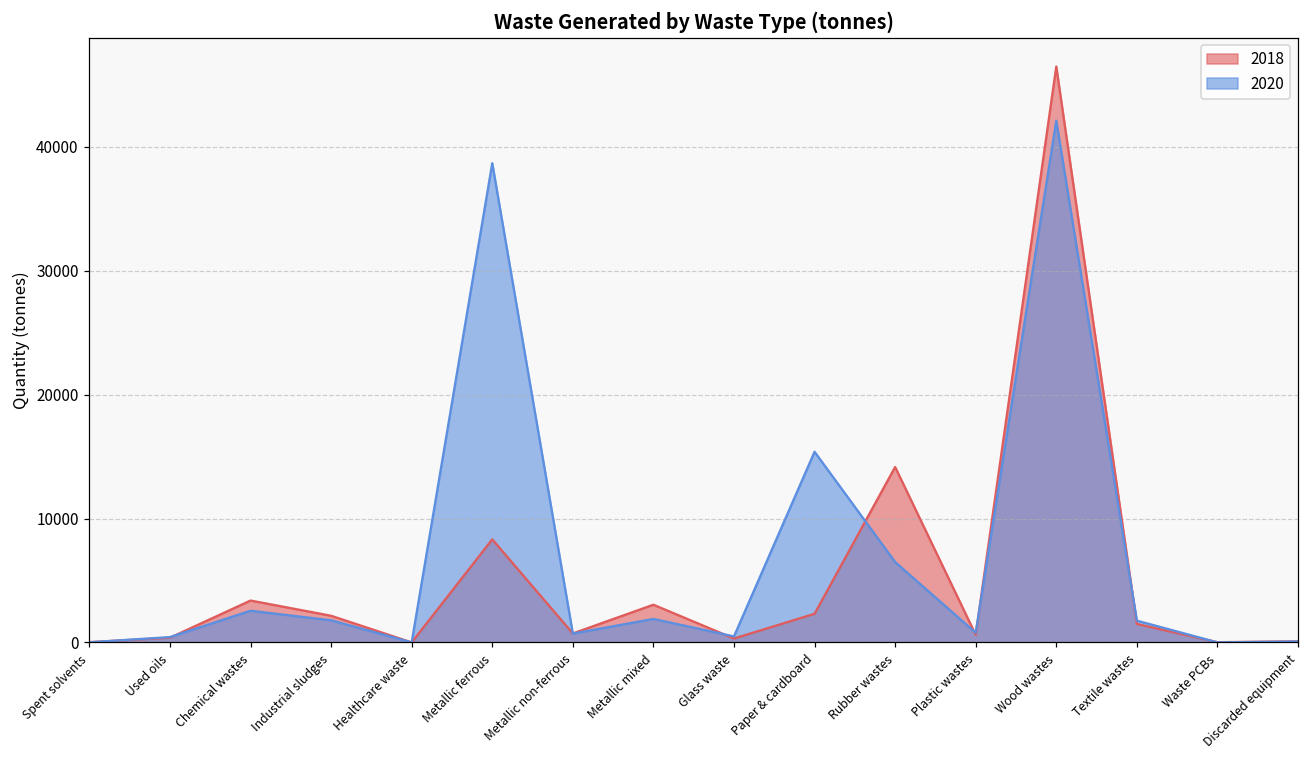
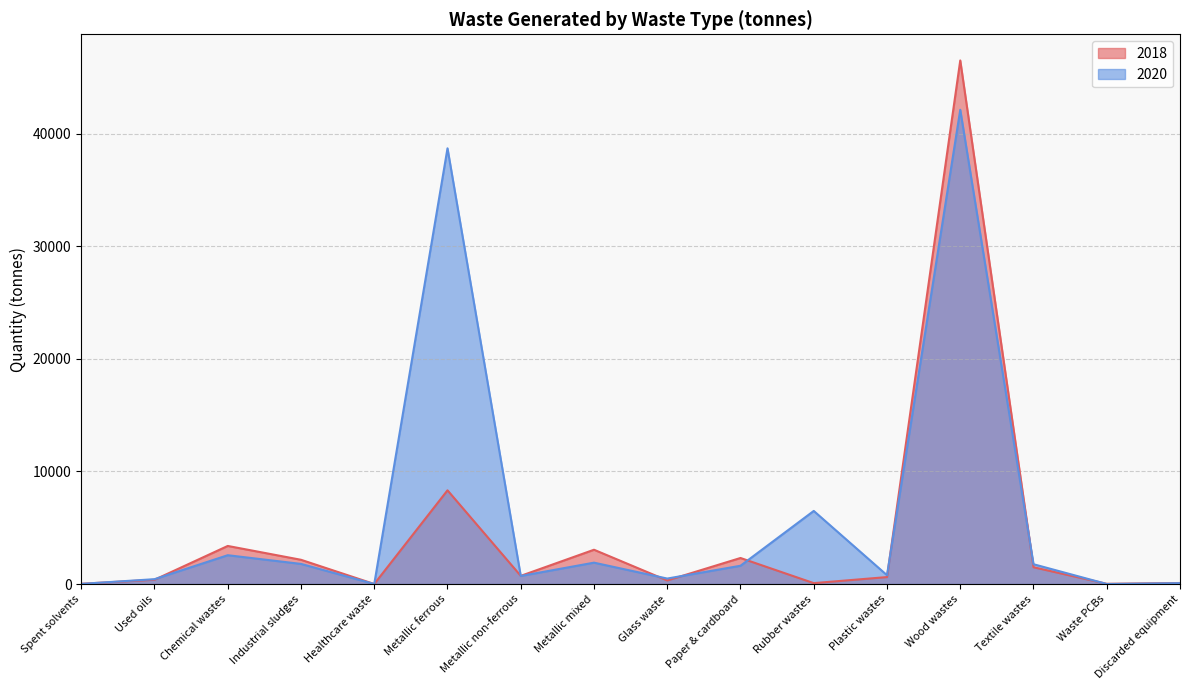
  {
    "2018": {
      "Chemical wastes": 3400,
      "Industrial sludges": 2200,
      "Metallic ferrous": 8300,
      "Metallic mixed": 3000,
      "Paper & cardboard": 2300,
-     "Rubber wastes": 14200,
+     "Rubber wastes": 100,
      "Wood wastes": 46500,
      "Textile wastes": 1500
    },
    "2020": {
      "Chemical wastes": 2600,
      "Industrial sludges": 1800,
      "Metallic ferrous": 38700,
      "Metallic mixed": 1900,
-     "Paper & cardboard": 15400,
+     "Paper & cardboard": 1600,
      "Rubber wastes": 6500,
      "Wood wastes": 42100,
      "Textile wastes": 1800
    }
  }
